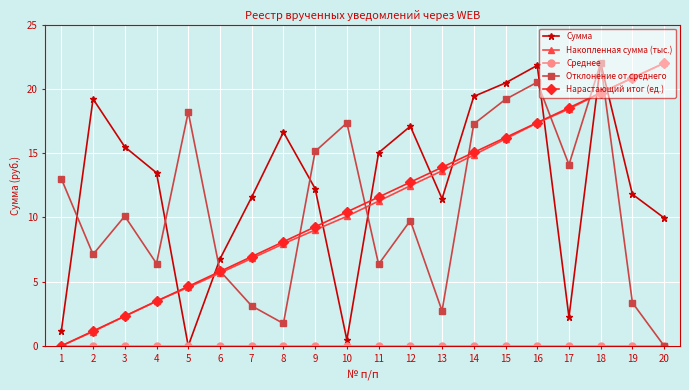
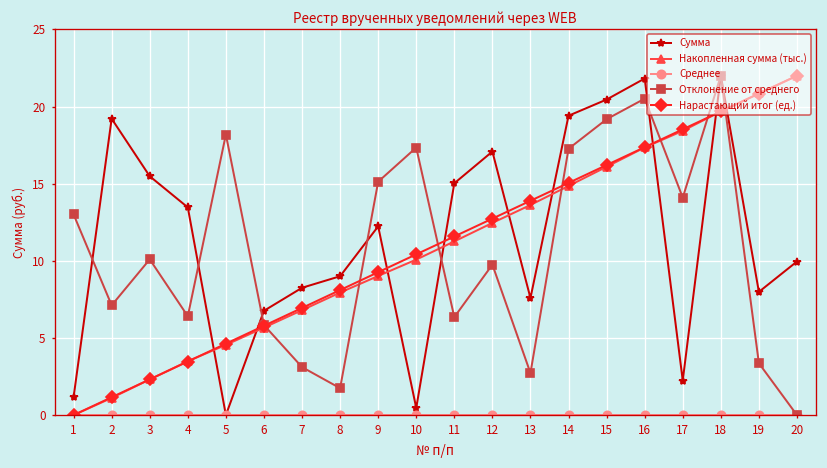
  {
    "Сумма": {
      "1": 1.2,
      "2": 19.2,
      "3": 15.5,
      "4": 13.5,
      "6": 6.8,
-     "7": 11.6,
-     "8": 16.6,
+     "7": 8.3,
+     "8": 9.0,
      "9": 12.2,
      "10": 0.5,
      "11": 15.0,
      "12": 17.1,
-     "13": 11.4,
+     "13": 7.6,
      "14": 19.4,
      "15": 20.5,
      "16": 21.8,
      "17": 2.2,
-     "19": 11.8,
+     "19": 8.0,
      "20": 10.0
    },
    "Среднее": {
      "2": 0.0,
      "3": 0.0,
      "4": 0.0,
      "6": 0.0,
      "7": 0.0,
      "8": 0.0,
      "9": 0.0,
      "10": 0.0,
      "11": 0.0,
      "12": 0.0,
      "13": 0.0,
      "14": 0.0,
      "15": 0.0,
      "16": 0.0,
      "17": 0.0,
      "18": 0.0,
      "19": 0.0
    }
  }
